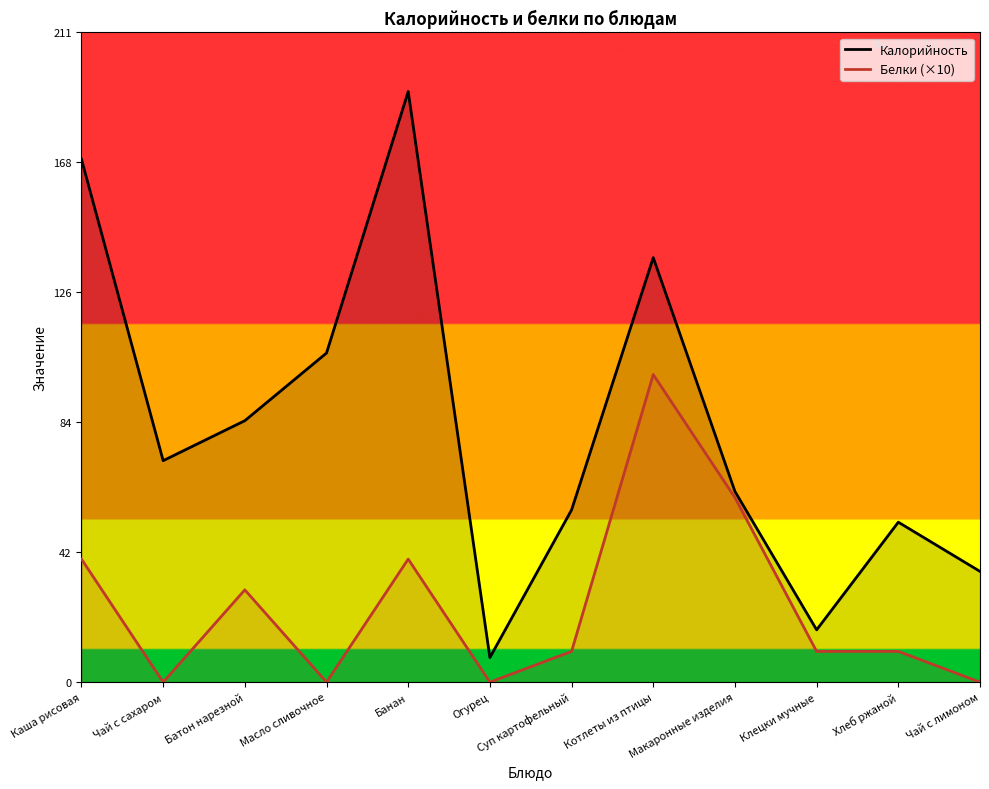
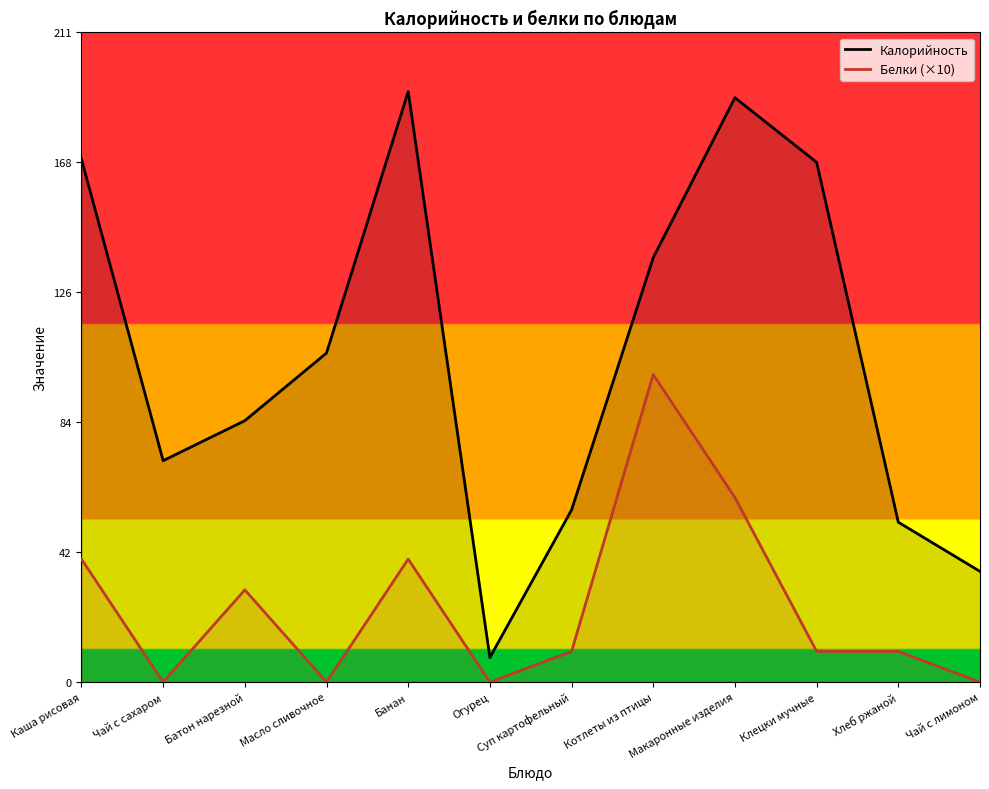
  {
    "Калорийность": {
      "Каша рисовая": 170,
      "Чай с сахаром": 72,
      "Батон нарезной": 85,
      "Масло сливочное": 107,
      "Банан": 192,
      "Огурец": 8,
      "Суп картофельный": 56,
      "Котлеты из птицы": 138,
-     "Макаронные изделия": 62,
-     "Клецки мучные": 17,
+     "Макаронные изделия": 190,
+     "Клецки мучные": 169,
      "Хлеб ржаной": 52,
      "Чай с лимоном": 36
    },
    "Белки (×10)": {
      "Каша рисовая": 40,
      "Чай с сахаром": 0,
      "Батон нарезной": 30,
      "Масло сливочное": 0,
      "Банан": 40,
      "Огурец": 0,
      "Суп картофельный": 10,
      "Котлеты из птицы": 100,
      "Макаронные изделия": 60,
      "Клецки мучные": 10,
      "Хлеб ржаной": 10,
      "Чай с лимоном": 0
    }
  }
